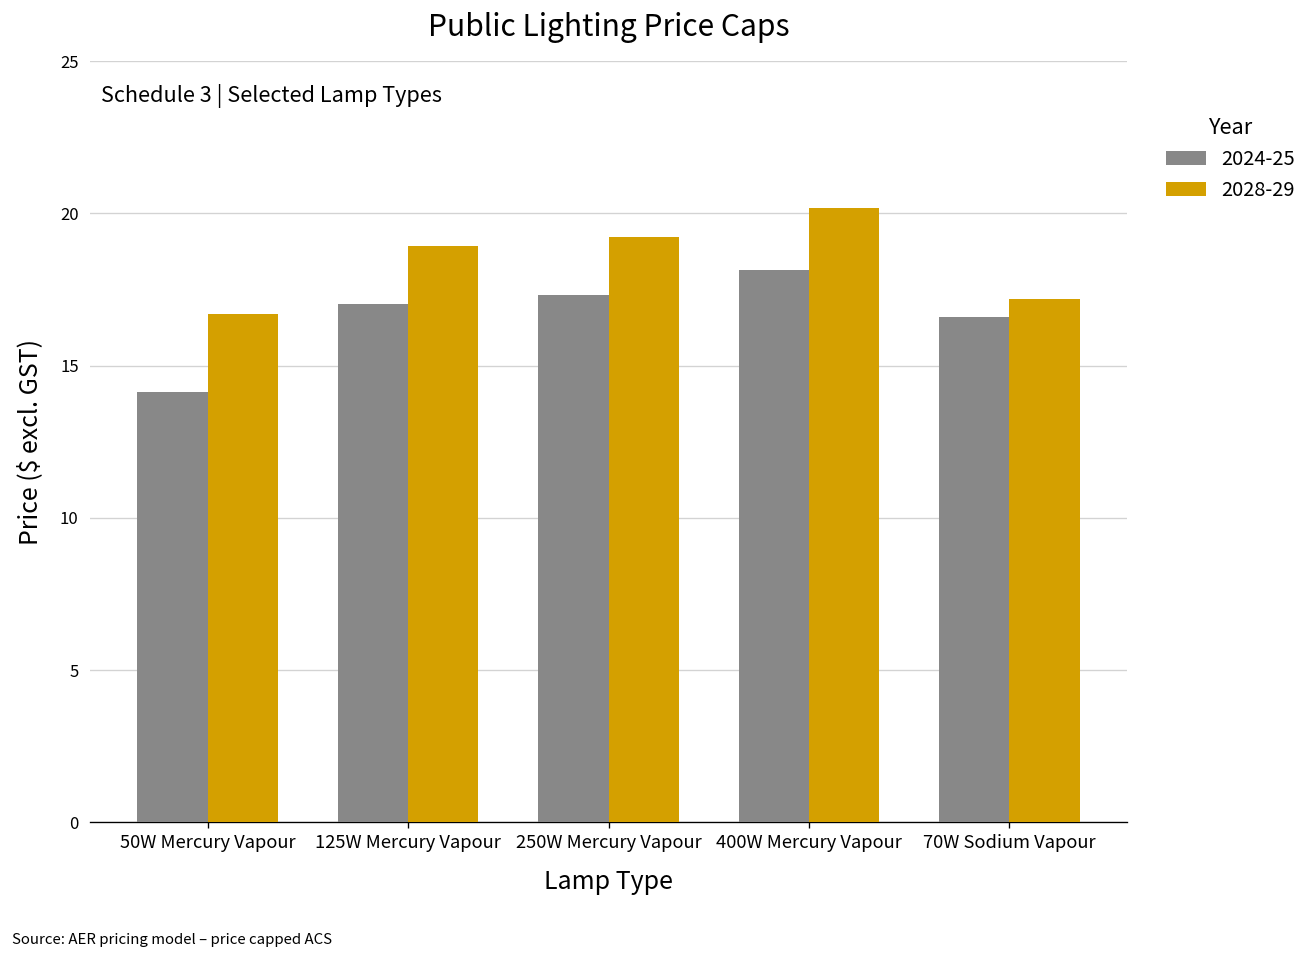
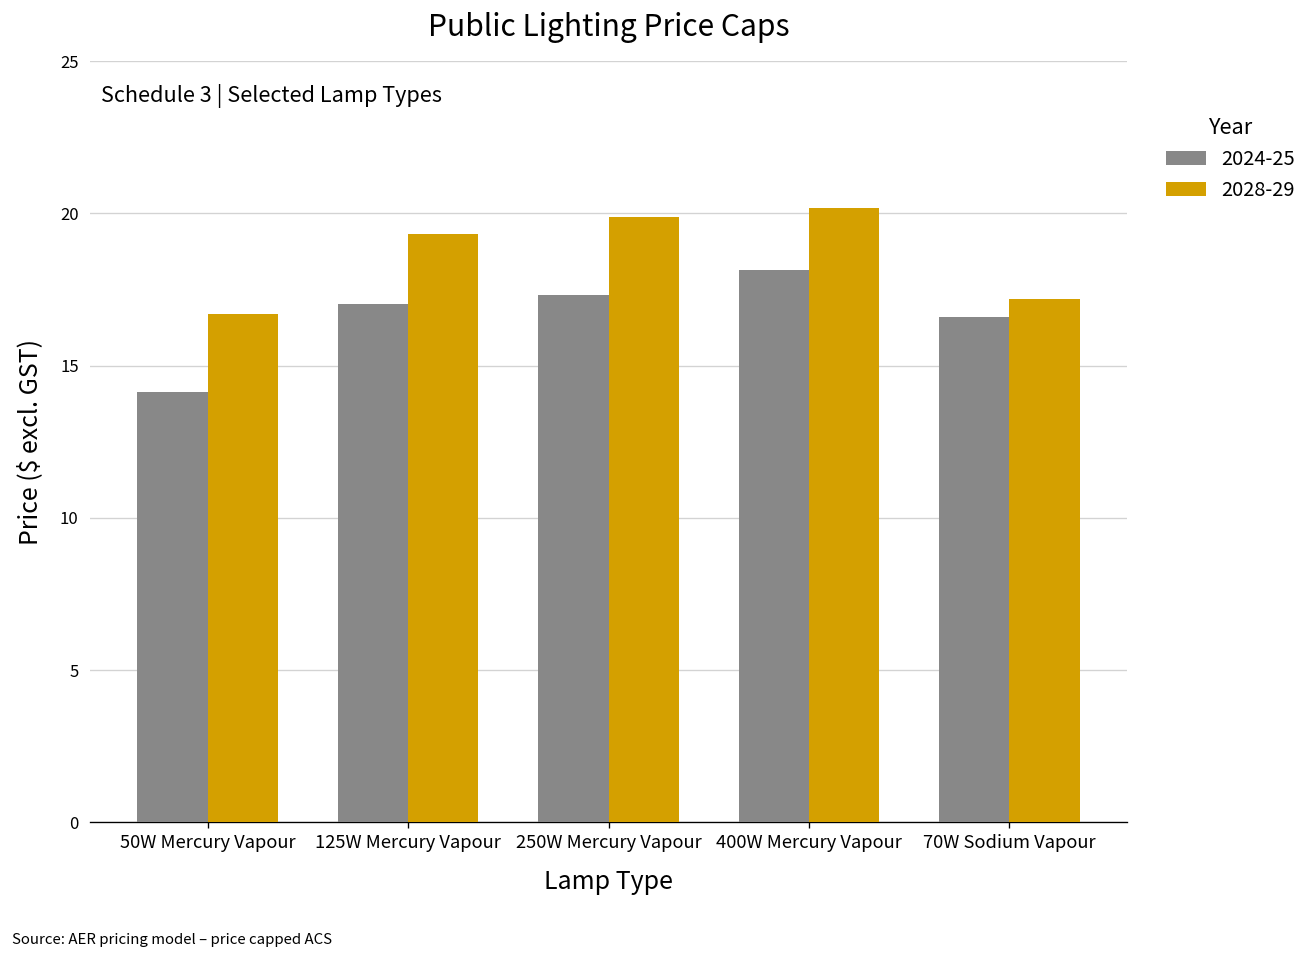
  {
    "2024-25": {
      "50W Mercury Vapour": 14.1,
      "125W Mercury Vapour": 17.0,
      "250W Mercury Vapour": 17.3,
      "400W Mercury Vapour": 18.2,
      "70W Sodium Vapour": 16.6
    },
    "2028-29": {
      "50W Mercury Vapour": 16.7,
-     "125W Mercury Vapour": 18.9,
-     "250W Mercury Vapour": 19.2,
+     "125W Mercury Vapour": 19.3,
+     "250W Mercury Vapour": 19.9,
      "400W Mercury Vapour": 20.2,
      "70W Sodium Vapour": 17.2
    }
  }
